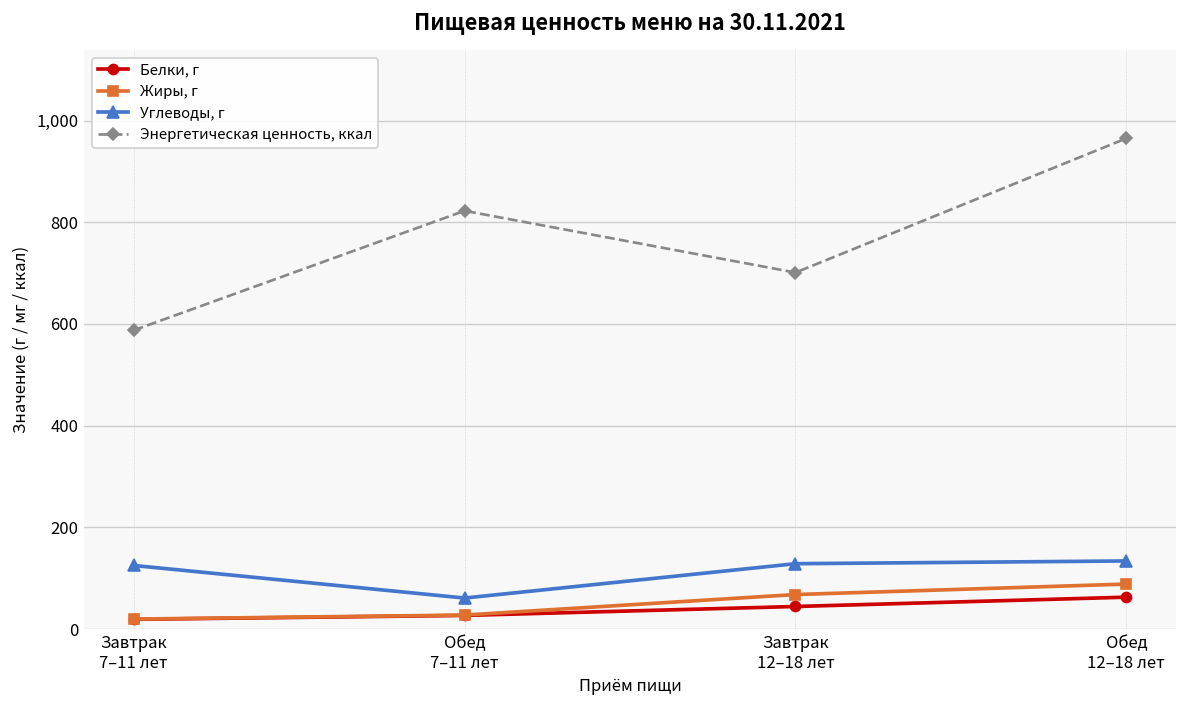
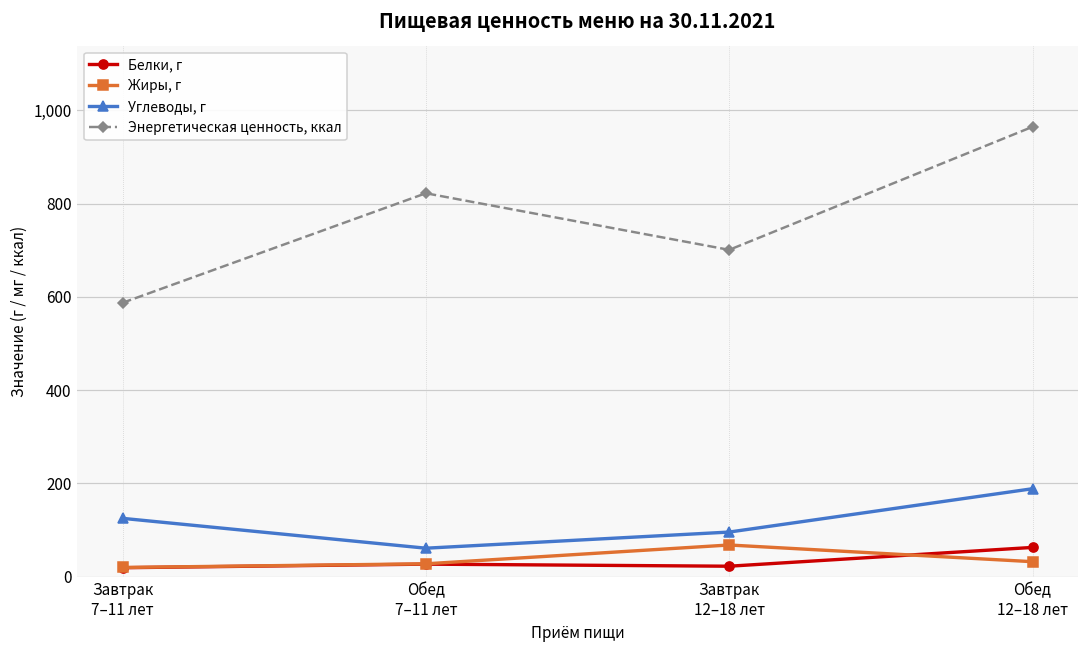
  {
    "Белки, г": {
-     "Завтрак 12–18 лет": 40,
+     "Завтрак 12–18 лет": 20,
      "Обед 12–18 лет": 60
    },
    "Жиры, г": {
      "Завтрак 12–18 лет": 70,
-     "Обед 12–18 лет": 90
+     "Обед 12–18 лет": 30
    },
    "Углеводы, г": {
      "Завтрак 7–11 лет": 130,
      "Обед 7–11 лет": 60,
-     "Завтрак 12–18 лет": 130,
-     "Обед 12–18 лет": 130
+     "Завтрак 12–18 лет": 100,
+     "Обед 12–18 лет": 190
    },
    "Энергетическая ценность, ккал": {
      "Завтрак 7–11 лет": 590,
      "Обед 7–11 лет": 820,
      "Завтрак 12–18 лет": 700,
      "Обед 12–18 лет": 970
    }
  }
